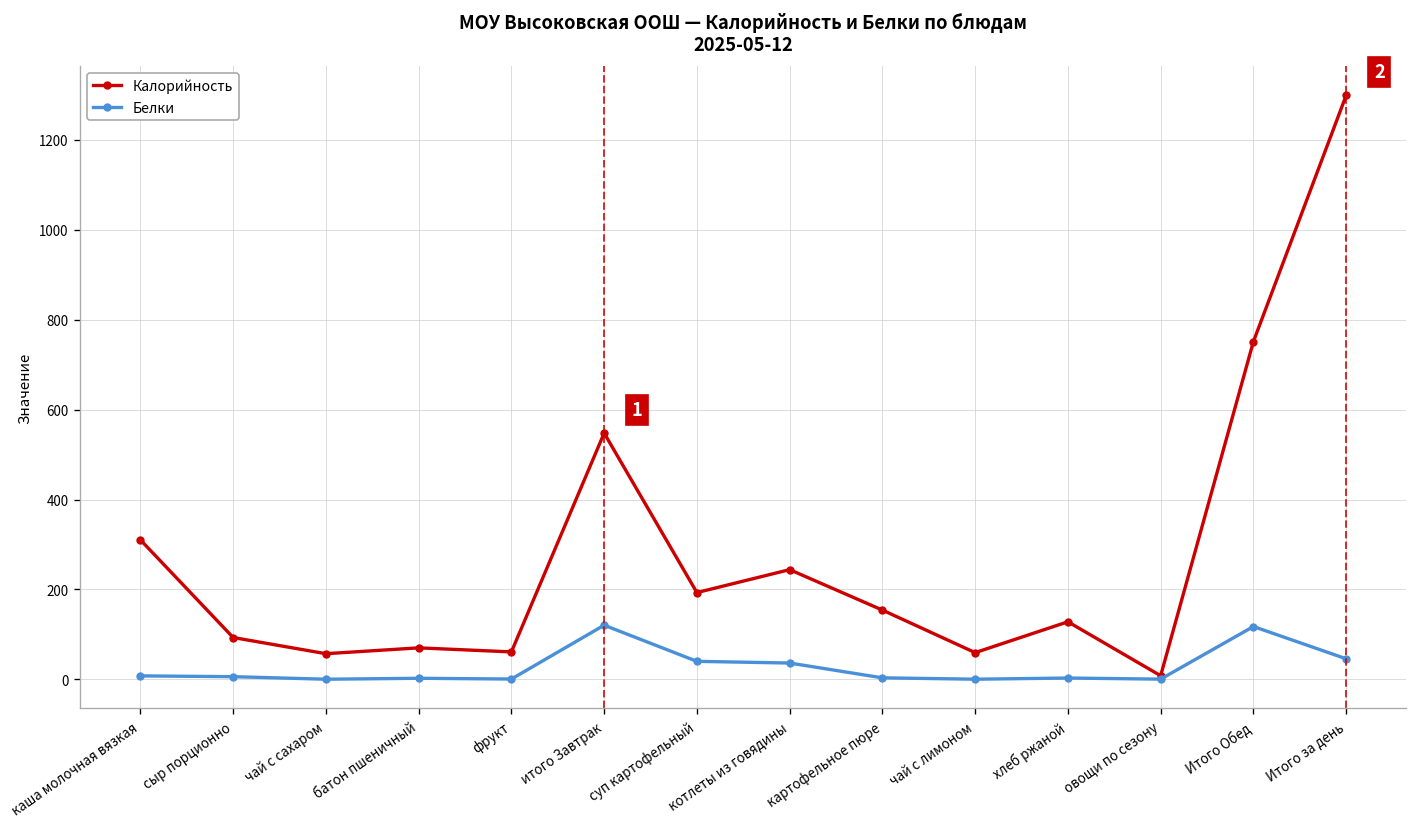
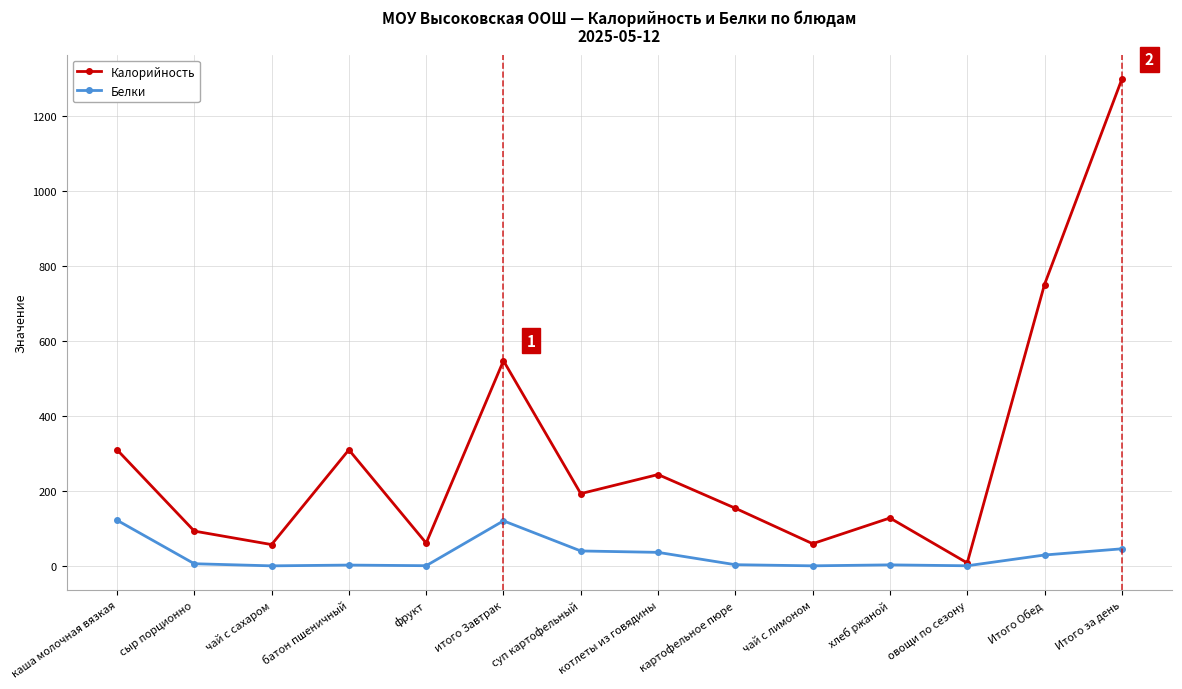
  {
    "Калорийность": {
      "каша молочная вязкая": 310,
      "сыр порционно": 90,
      "чай с сахаром": 60,
-     "батон пшеничный": 70,
+     "батон пшеничный": 310,
      "фрукт": 60,
      "итого Завтрак": 550,
      "суп картофельный": 190,
      "котлеты из говядины": 240,
      "картофельное пюре": 150,
      "чай с лимоном": 60,
      "хлеб ржаной": 130,
      "овощи по сезону": 10,
      "Итого Обед": 750,
      "Итого за день": 1300
    },
    "Белки": {
-     "каша молочная вязкая": 10,
+     "каша молочная вязкая": 120,
      "сыр порционно": 10,
      "чай с сахаром": 0,
      "батон пшеничный": 0,
      "фрукт": 0,
      "итого Завтрак": 120,
      "суп картофельный": 40,
      "котлеты из говядины": 40,
      "картофельное пюре": 0,
      "чай с лимоном": 0,
      "хлеб ржаной": 0,
      "овощи по сезону": 0,
-     "Итого Обед": 120,
+     "Итого Обед": 30,
      "Итого за день": 50
    }
  }
